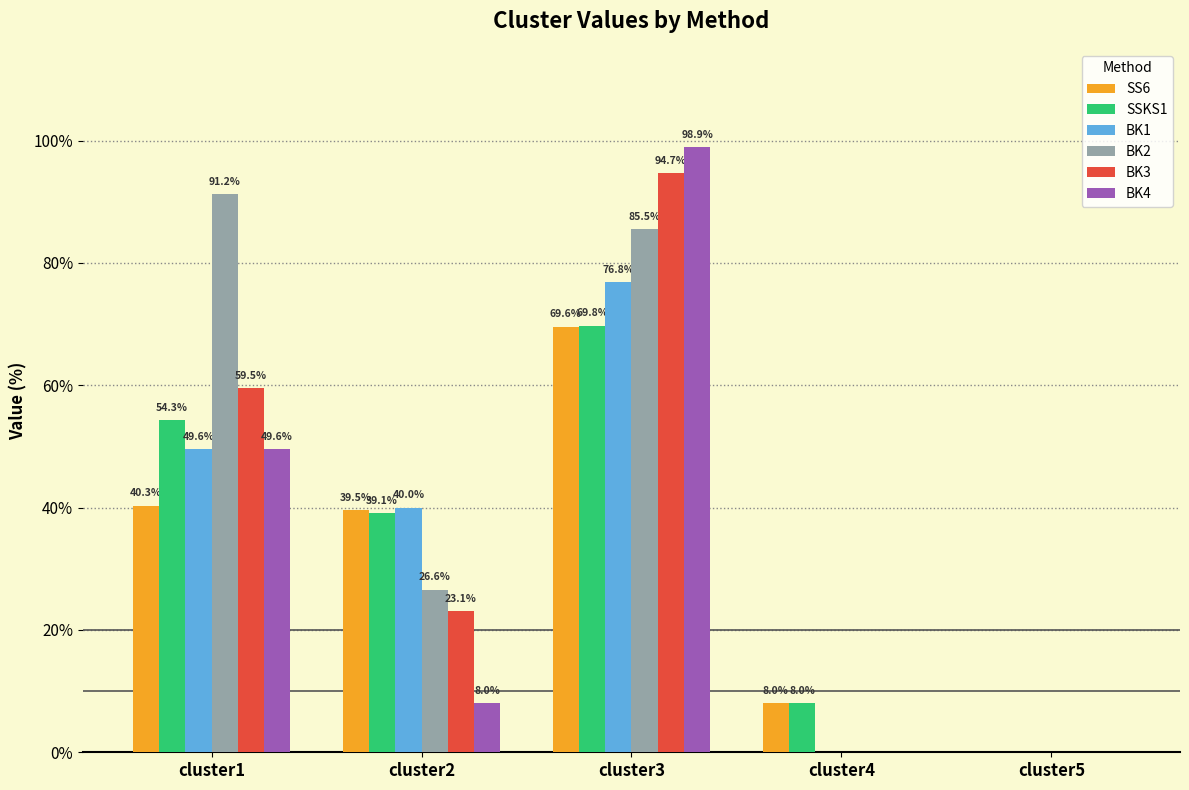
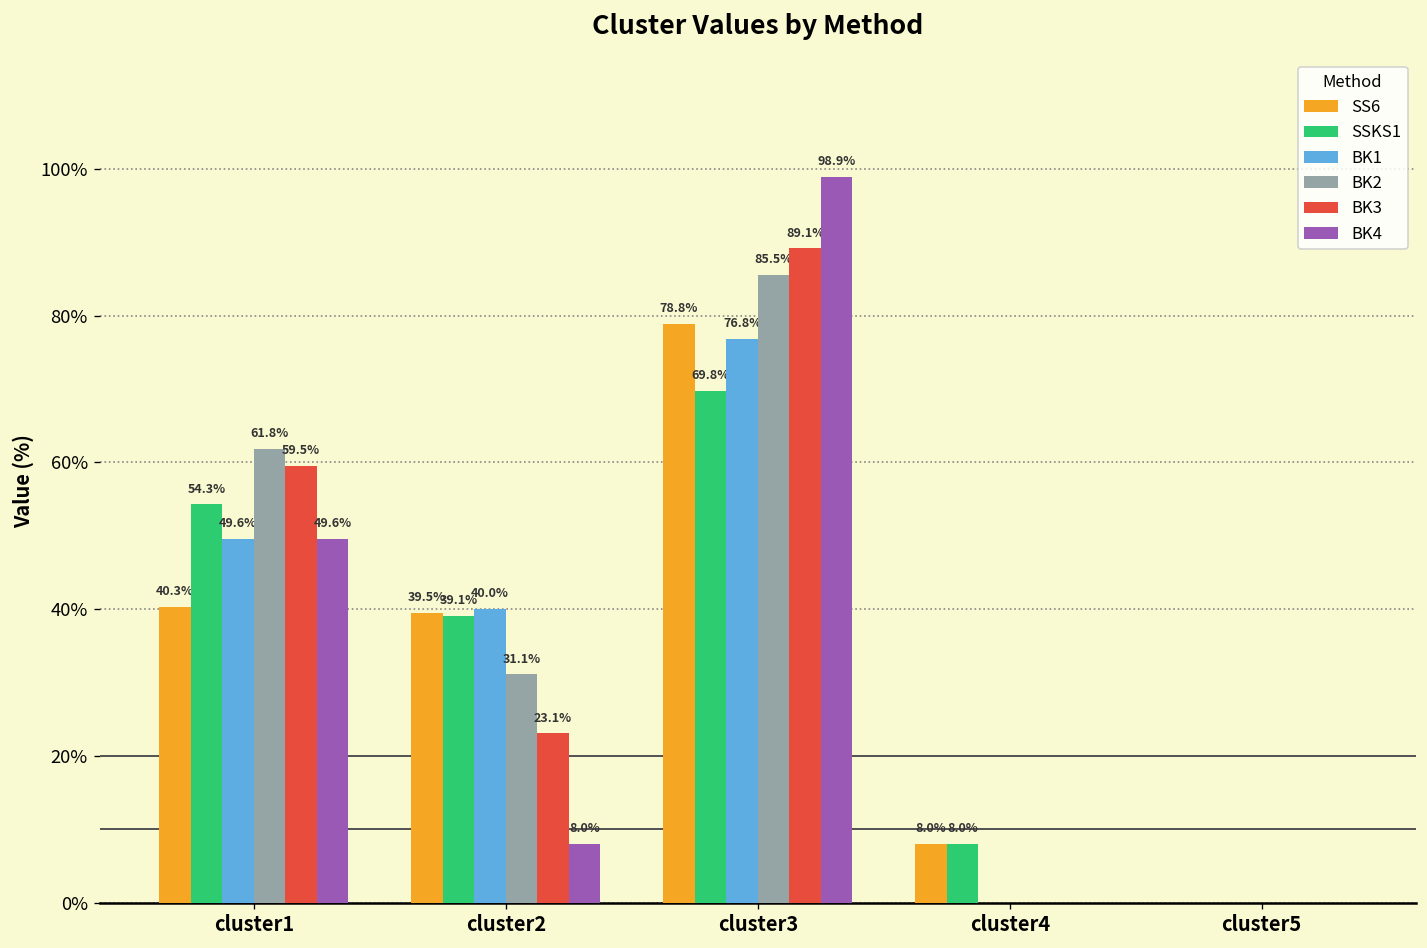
  {
    "SS6": {
      "cluster1": "40.3%",
      "cluster2": "39.5%",
-     "cluster3": "69.6%",
+     "cluster3": "78.8%",
      "cluster4": "8.0%"
    },
    "SSKS1": {
      "cluster1": "54.3%",
      "cluster2": "39.1%",
      "cluster3": "69.8%",
      "cluster4": "8.0%"
    },
    "BK1": {
      "cluster1": "49.6%",
      "cluster2": "40.0%",
      "cluster3": "76.8%"
    },
    "BK2": {
-     "cluster1": "91.2%",
-     "cluster2": "26.6%",
+     "cluster1": "61.8%",
+     "cluster2": "31.1%",
      "cluster3": "85.5%"
    },
    "BK3": {
      "cluster1": "59.5%",
      "cluster2": "23.1%",
-     "cluster3": "94.7%"
+     "cluster3": "89.1%"
    },
    "BK4": {
      "cluster1": "49.6%",
      "cluster2": "8.0%",
      "cluster3": "98.9%"
    }
  }
